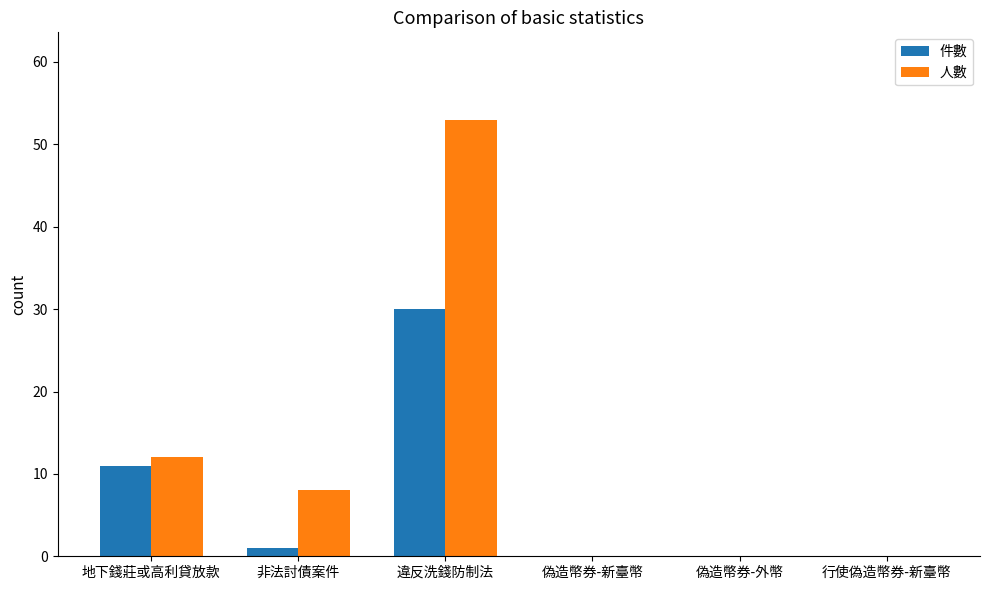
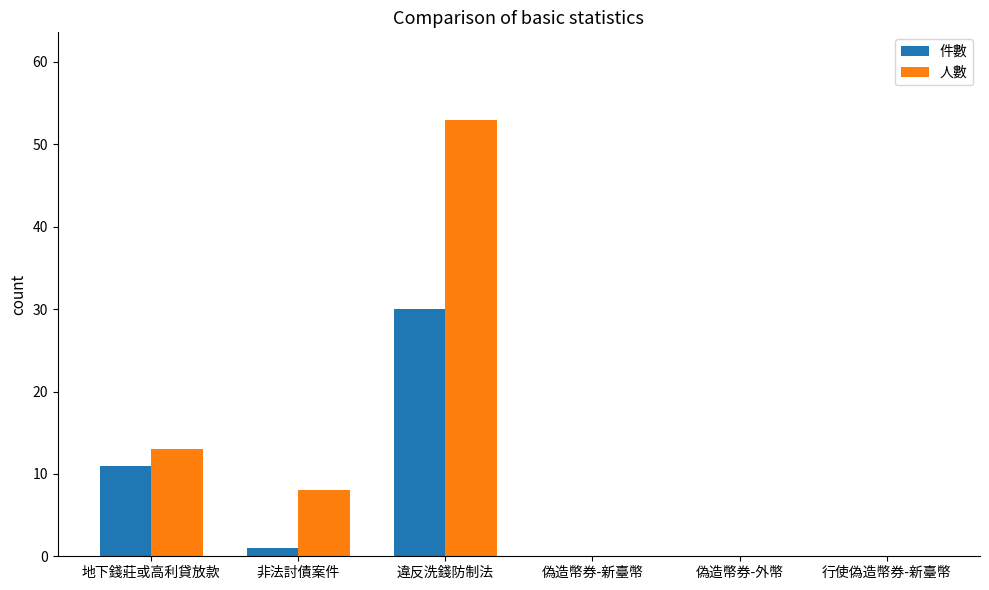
  {
    "件數": {
      "地下錢莊或高利貸放款": 11,
      "非法討債案件": 1,
      "違反洗錢防制法": 30,
      "偽造幣券-新臺幣": 0,
      "偽造幣券-外幣": 0,
      "行使偽造幣券-新臺幣": 0
    },
    "人數": {
-     "地下錢莊或高利貸放款": 12,
+     "地下錢莊或高利貸放款": 13,
      "非法討債案件": 8,
      "違反洗錢防制法": 53,
      "偽造幣券-新臺幣": 0,
      "偽造幣券-外幣": 0,
      "行使偽造幣券-新臺幣": 0
    }
  }
